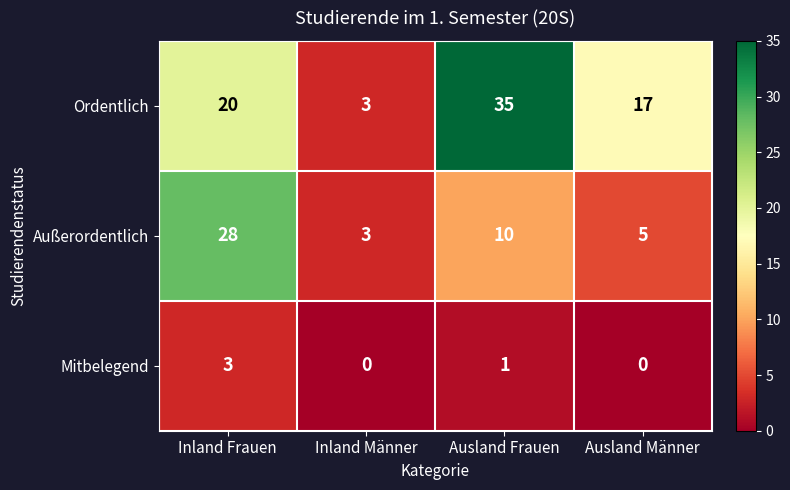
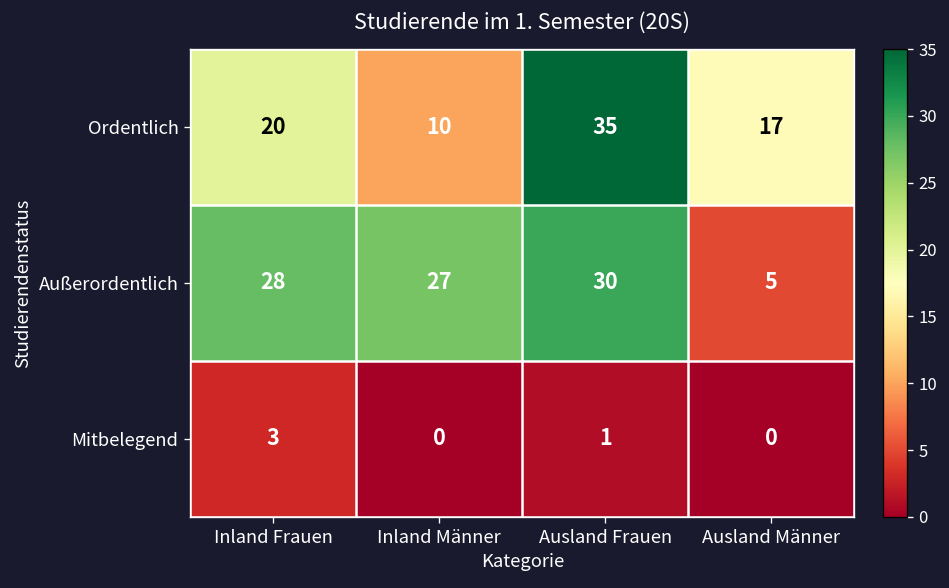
  {
    "Ordentlich": {
      "Inland Frauen": 20,
-     "Inland Männer": 3,
+     "Inland Männer": 10,
      "Ausland Frauen": 35,
      "Ausland Männer": 17
    },
    "Außerordentlich": {
      "Inland Frauen": 28,
-     "Inland Männer": 3,
-     "Ausland Frauen": 10,
+     "Inland Männer": 27,
+     "Ausland Frauen": 30,
      "Ausland Männer": 5
    },
    "Mitbelegend": {
      "Inland Frauen": 3,
      "Inland Männer": 0,
      "Ausland Frauen": 1,
      "Ausland Männer": 0
    }
  }
